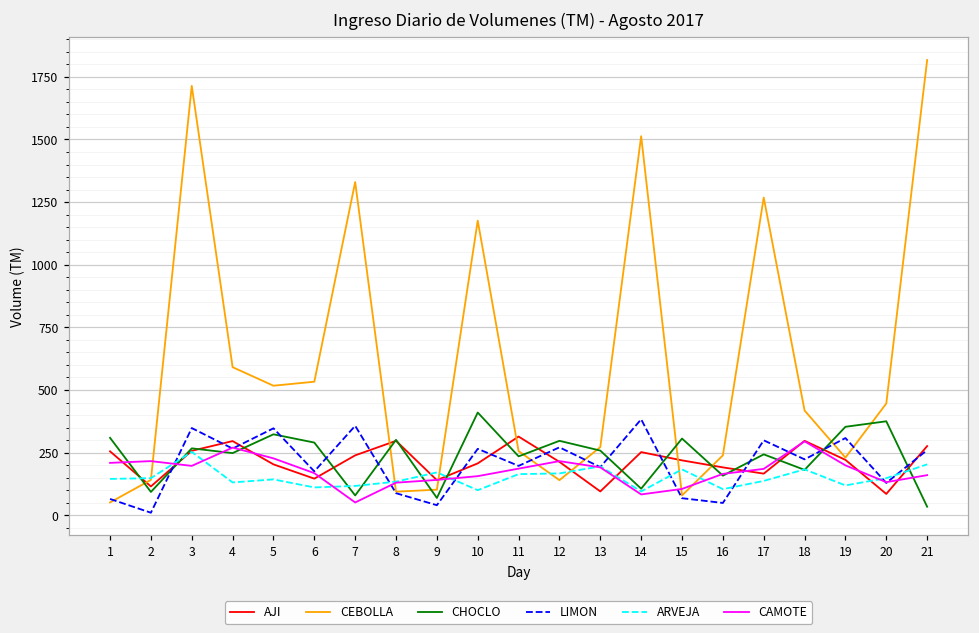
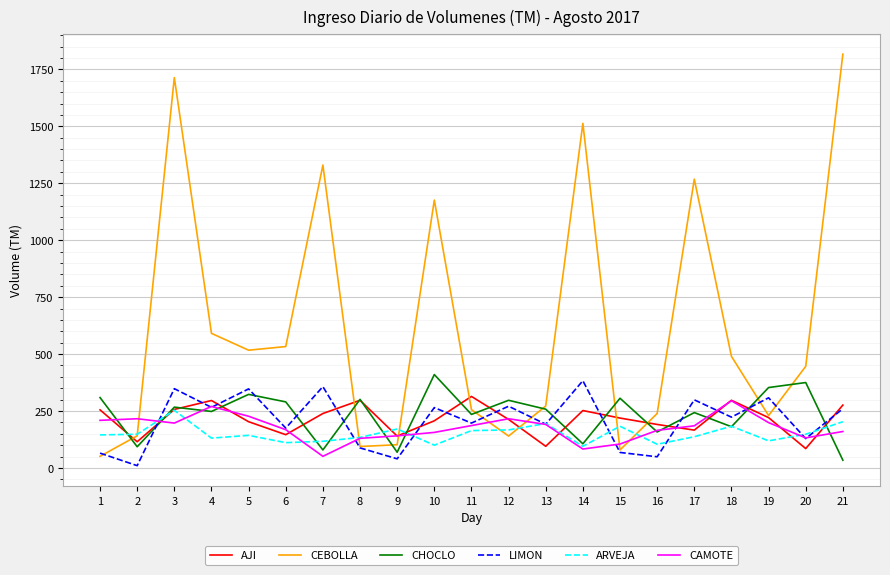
  {
    "AJI": {
      "1": 260,
      "2": 120,
      "4": 300,
      "5": 200,
      "6": 150,
      "7": 240,
      "10": 210,
      "11": 310,
      "13": 100,
      "14": 250,
      "15": 220,
      "16": 190,
      "17": 170,
      "20": 90,
      "21": 280
    },
    "CEBOLLA": {
      "1": 50,
      "3": 1710,
      "4": 590,
      "5": 520,
      "6": 530,
      "7": 1330,
      "9": 100,
      "10": 1180,
      "11": 260,
      "12": 140,
      "13": 270,
      "14": 1510,
      "16": 240,
      "17": 1270,
-     "18": 420,
+     "18": 490,
      "20": 450,
      "21": 1820
    },
    "CHOCLO": {
      "1": 310,
      "2": 90,
      "4": 250,
      "5": 320,
      "6": 290,
      "7": 80,
      "9": 70,
      "10": 410,
      "11": 240,
      "12": 300,
      "13": 260,
      "15": 310,
      "17": 240,
      "19": 350,
      "20": 380,
      "21": 30
    },
    "LIMON": {
      "1": 70,
      "2": 10,
      "3": 350,
      "5": 350,
      "7": 360,
      "9": 40,
      "10": 270,
      "12": 270,
      "14": 380,
      "16": 50,
      "17": 300,
      "18": 220,
      "19": 310,
      "21": 260
    },
    "ARVEJA": {
      "1": 150,
      "4": 130,
      "5": 140,
      "6": 110,
      "7": 120,
      "9": 170,
      "10": 100,
      "11": 160,
      "12": 170,
      "15": 180,
      "16": 100,
      "17": 140,
      "19": 120,
      "20": 150,
      "21": 200
    },
    "CAMOTE": {
      "1": 210,
      "2": 220,
      "3": 200,
      "5": 230,
      "7": 50,
      "10": 160,
      "14": 80,
      "15": 110,
      "17": 190,
      "19": 200,
      "21": 160
    }
  }
